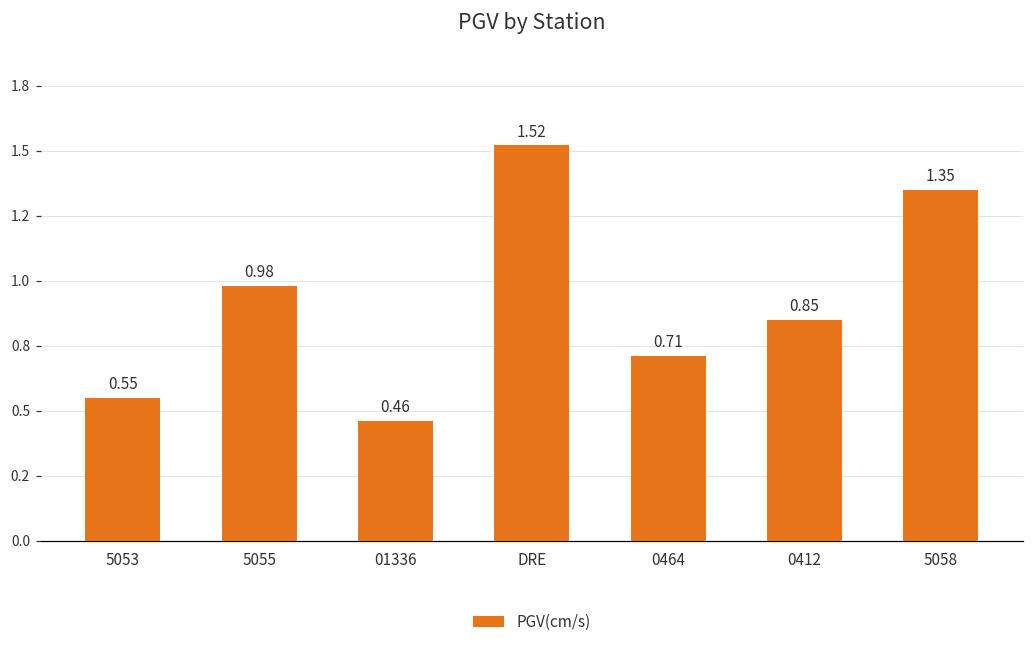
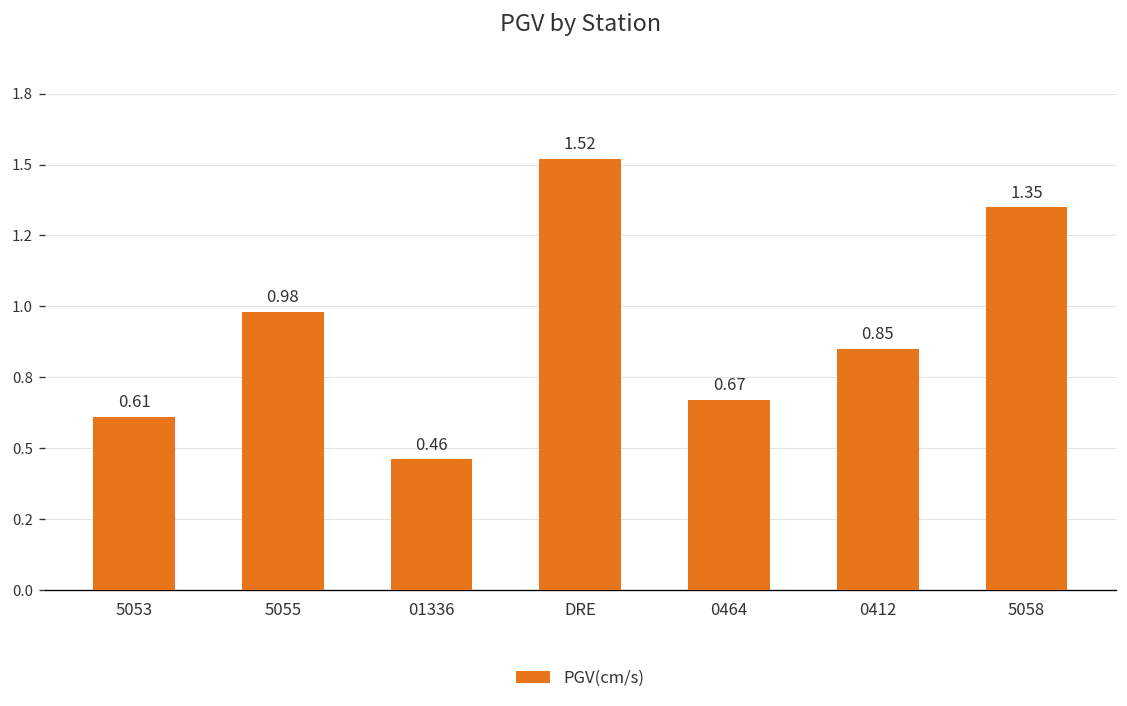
  {
-   "5053": 0.55,
+   "5053": 0.61,
    "5055": 0.98,
    "01336": 0.46,
    "DRE": 1.52,
-   "0464": 0.71,
+   "0464": 0.67,
    "0412": 0.85,
    "5058": 1.35
  }
